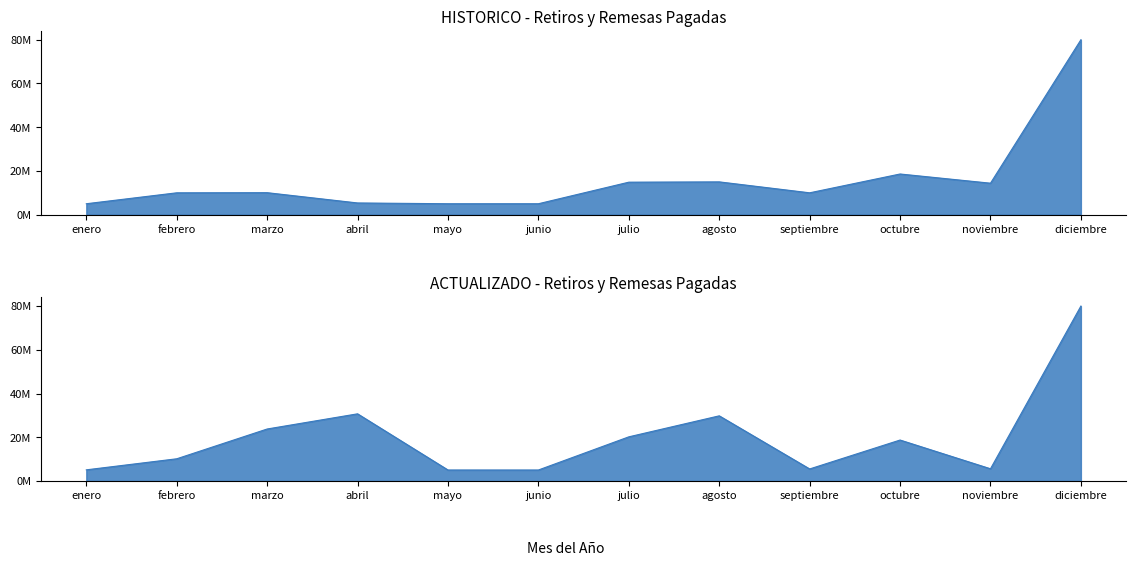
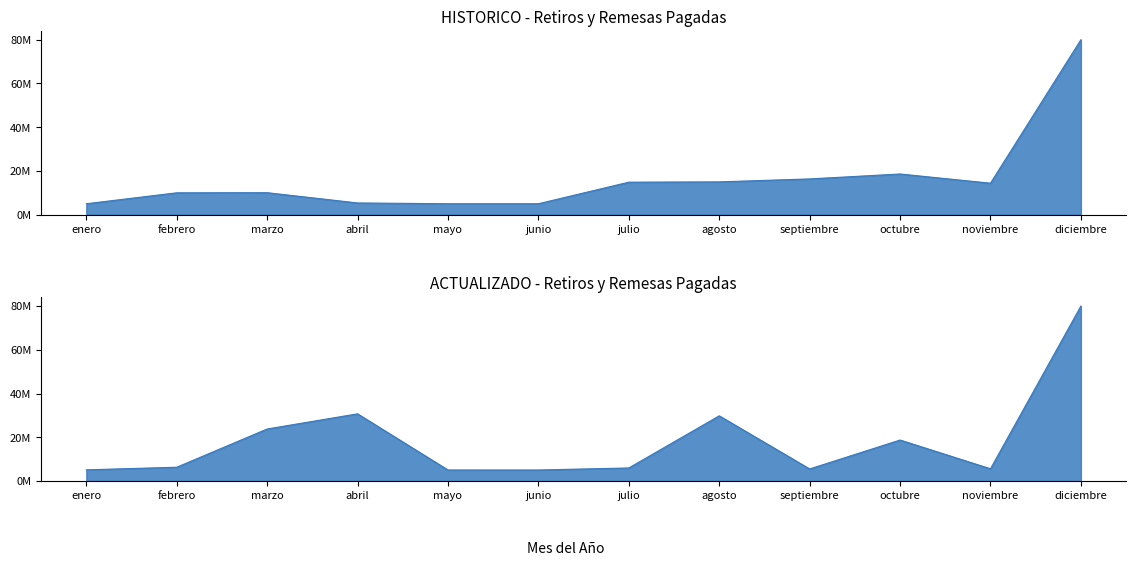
  {
    "HISTORICO - Retiros y Remesas Pagadas": {
      "enero": 5000000,
      "febrero": 10000000,
      "marzo": 10000000,
      "abril": 5000000,
      "mayo": 5000000,
      "junio": 5000000,
      "julio": 15000000,
      "agosto": 15000000,
-     "septiembre": 10000000,
+     "septiembre": 16000000,
      "octubre": 19000000,
      "noviembre": 14000000,
      "diciembre": 80000000
    },
    "ACTUALIZADO - Retiros y Remesas Pagadas": {
      "enero": 5000000,
-     "febrero": 10000000,
+     "febrero": 6000000,
      "marzo": 24000000,
      "abril": 31000000,
      "mayo": 5000000,
      "junio": 5000000,
-     "julio": 20000000,
+     "julio": 6000000,
      "agosto": 30000000,
      "septiembre": 6000000,
      "octubre": 19000000,
      "noviembre": 6000000,
      "diciembre": 80000000
    }
  }
